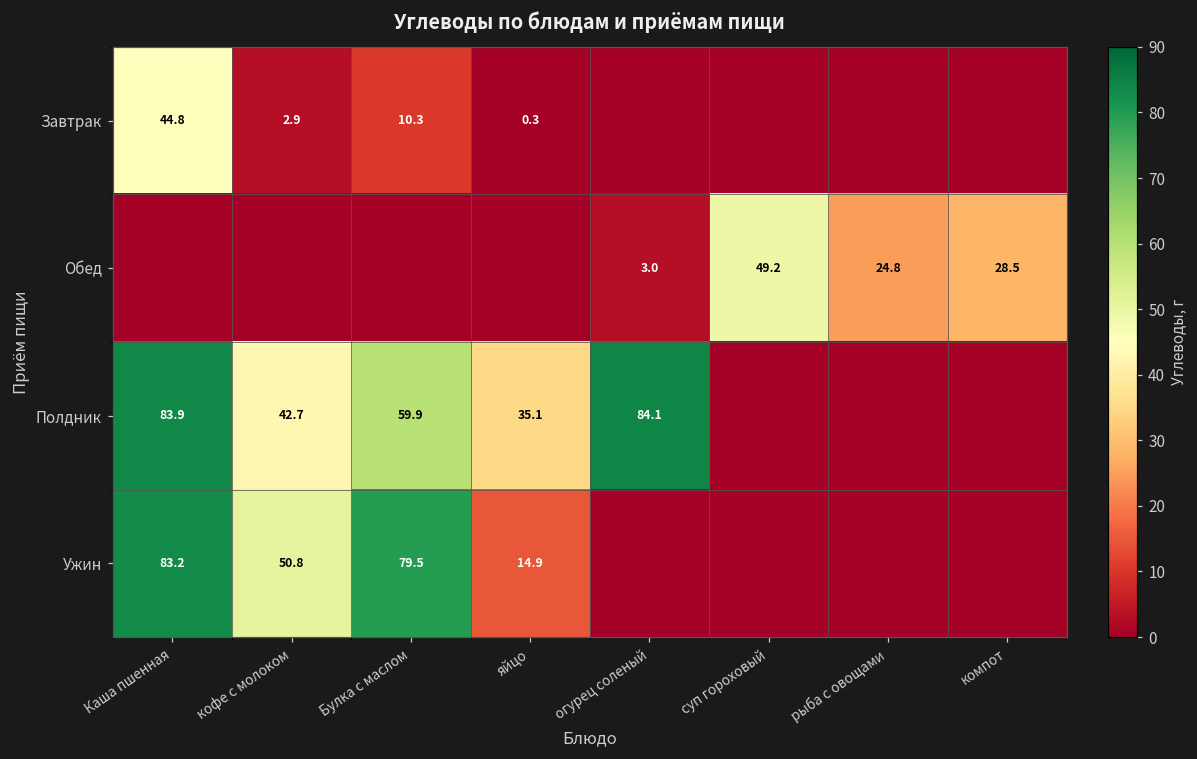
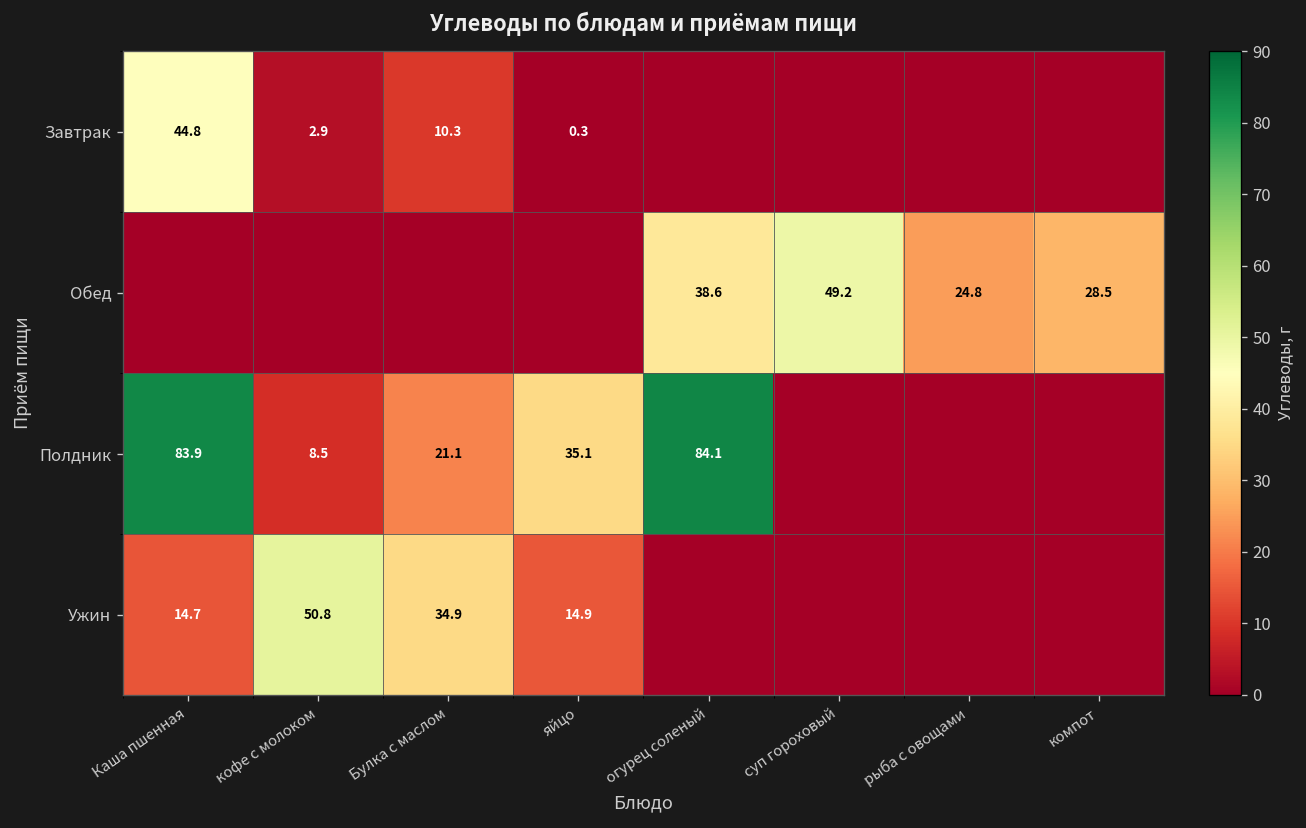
  {
    "Завтрак": {
      "Каша пшенная": 44.8,
      "кофе с молоком": 2.9,
      "Булка с маслом": 10.3,
      "яйцо": 0.3
    },
    "Обед": {
-     "огурец соленый": 3.0,
+     "огурец соленый": 38.6,
      "суп гороховый": 49.2,
      "рыба с овощами": 24.8,
      "компот": 28.5
    },
    "Полдник": {
      "Каша пшенная": 83.9,
-     "кофе с молоком": 42.7,
-     "Булка с маслом": 59.9,
+     "кофе с молоком": 8.5,
+     "Булка с маслом": 21.1,
      "яйцо": 35.1,
      "огурец соленый": 84.1
    },
    "Ужин": {
-     "Каша пшенная": 83.2,
+     "Каша пшенная": 14.7,
      "кофе с молоком": 50.8,
-     "Булка с маслом": 79.5,
+     "Булка с маслом": 34.9,
      "яйцо": 14.9
    }
  }
